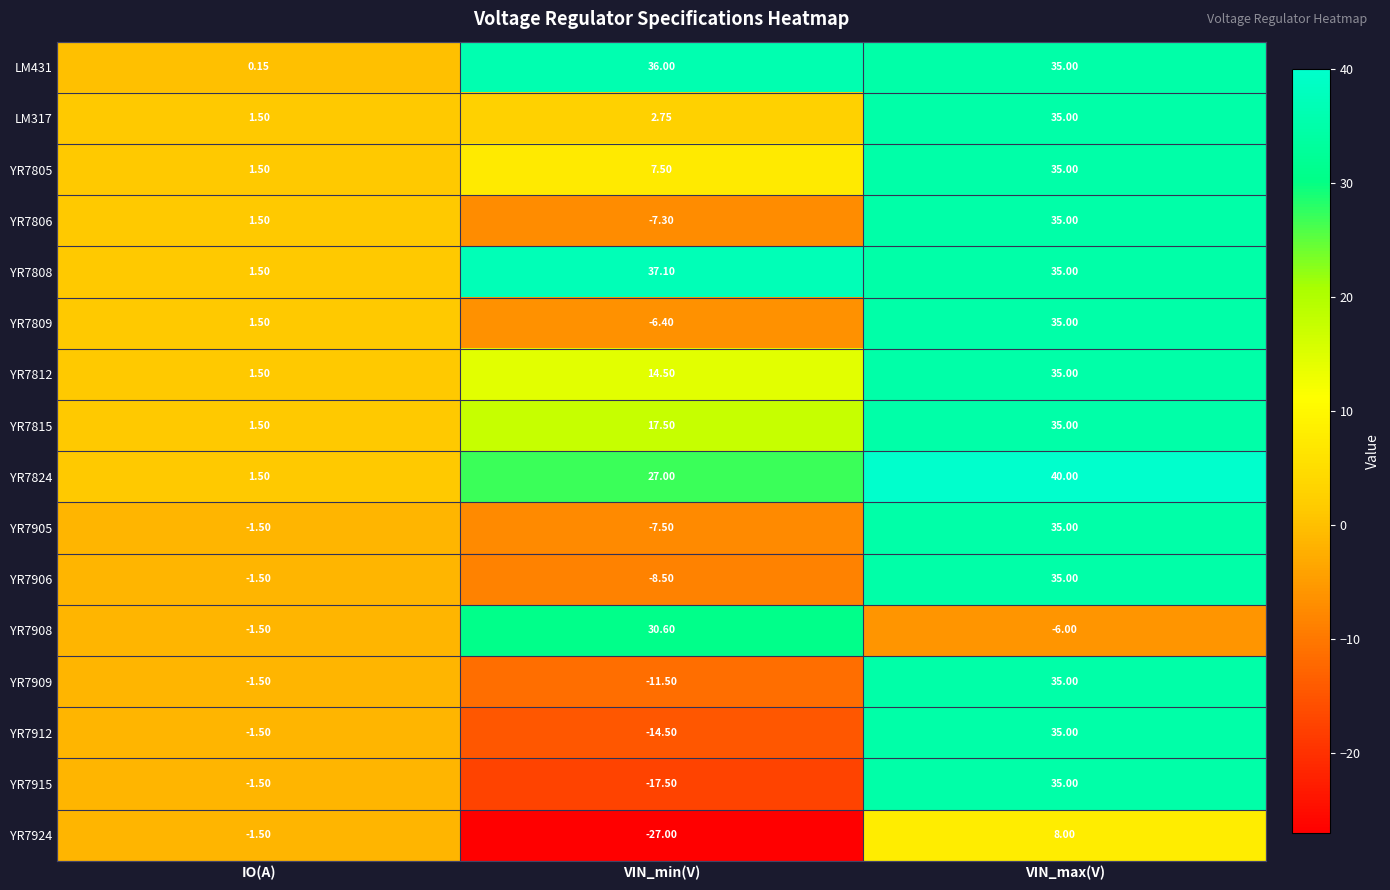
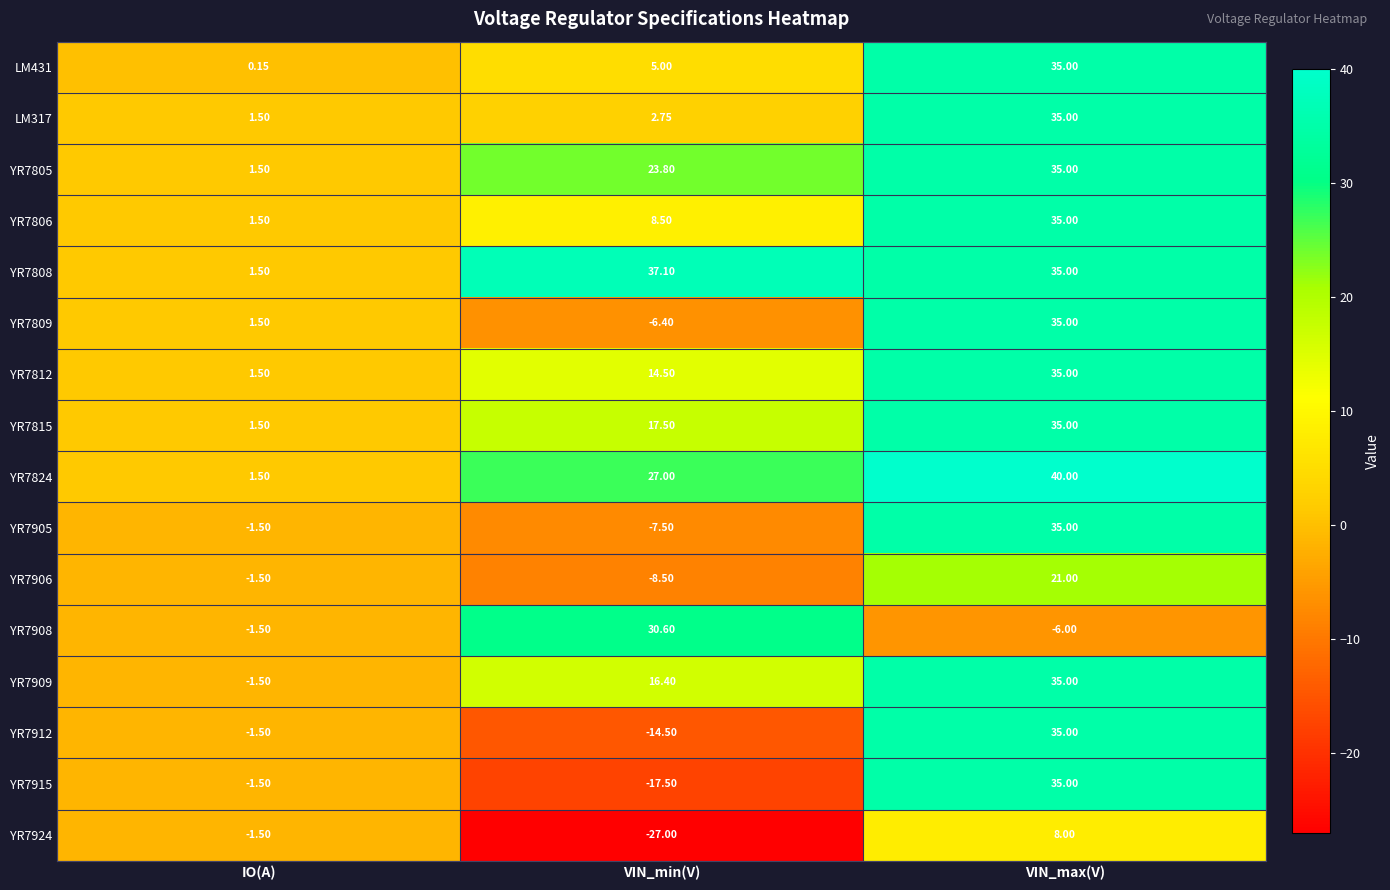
  {
    "LM431": {
-     "VIN_min(V)": 36.00
+     "VIN_min(V)": 5.00
    },
    "YR7805": {
-     "VIN_min(V)": 7.50
+     "VIN_min(V)": 23.80
    },
    "YR7806": {
-     "VIN_min(V)": -7.30
+     "VIN_min(V)": 8.50
    },
    "YR7906": {
-     "VIN_max(V)": 35.00
+     "VIN_max(V)": 21.00
    },
    "YR7909": {
-     "VIN_min(V)": -11.50
+     "VIN_min(V)": 16.40
    }
  }
